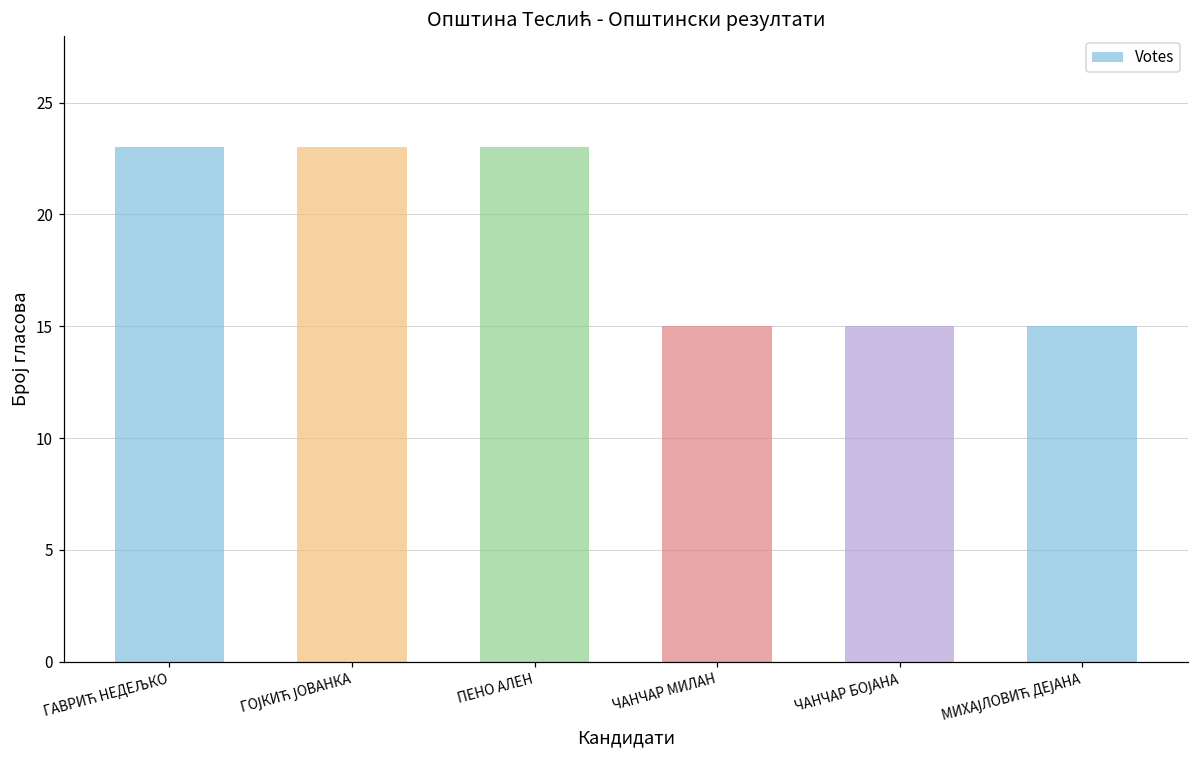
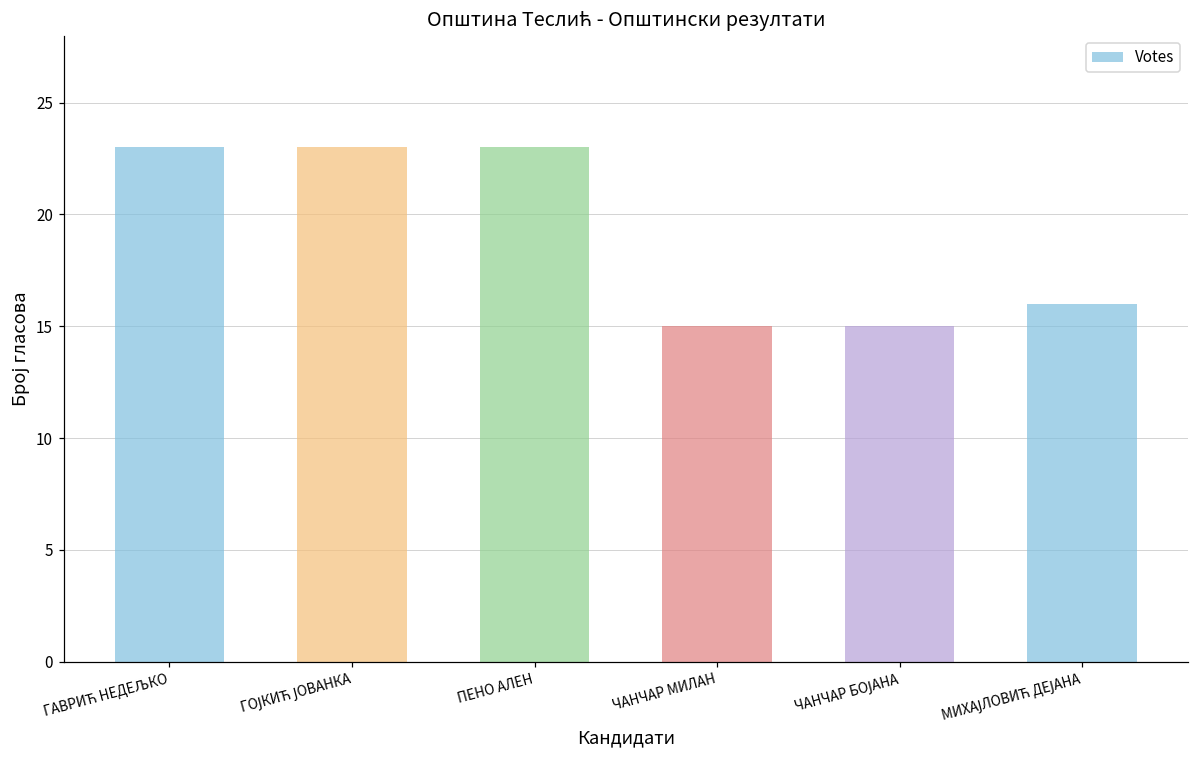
  {
    "ГАВРИЋ НЕДЕЉКО": 23,
    "ГОЈКИЋ ЈОВАНКА": 23,
    "ПЕНО АЛЕН": 23,
    "ЧАНЧАР МИЛАН": 15,
    "ЧАНЧАР БОЈАНА": 15,
-   "МИХАЈЛОВИЋ ДЕЈАНА": 15
+   "МИХАЈЛОВИЋ ДЕЈАНА": 16
  }
